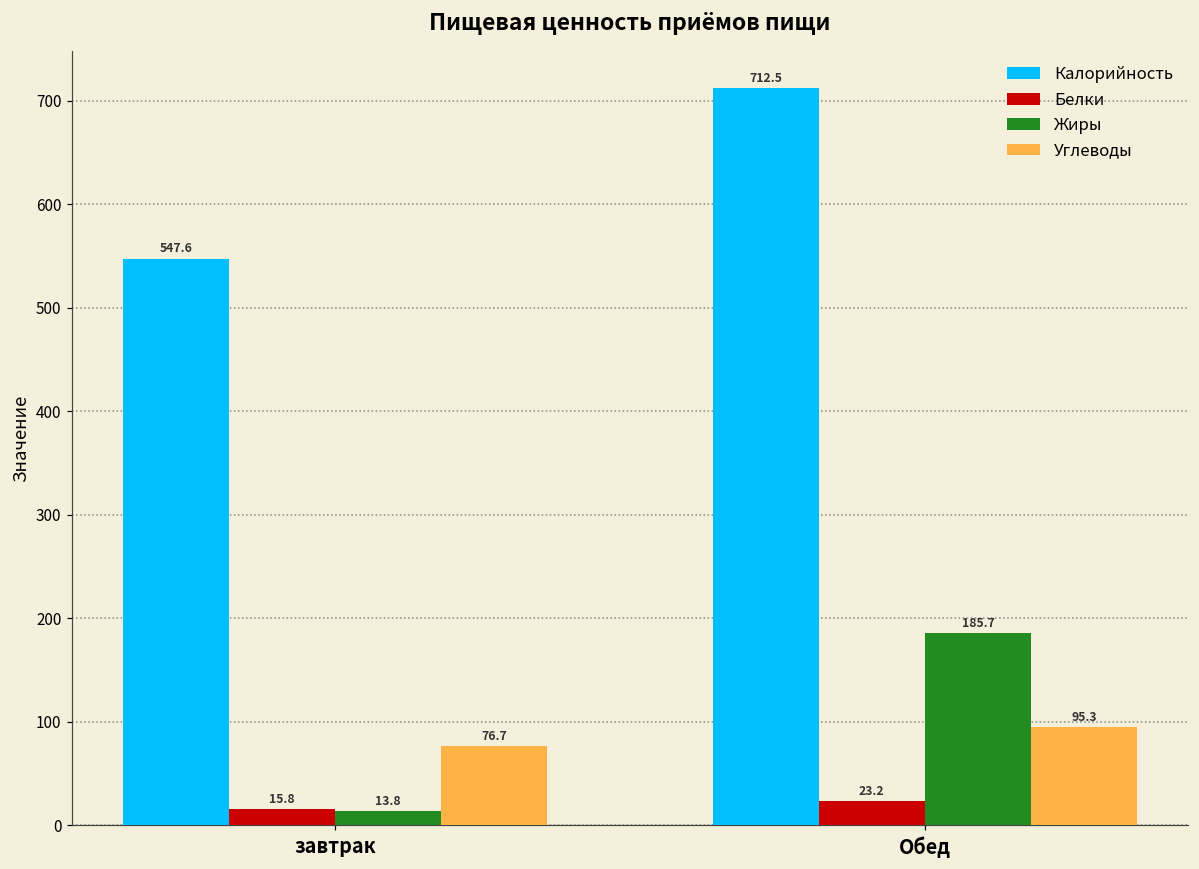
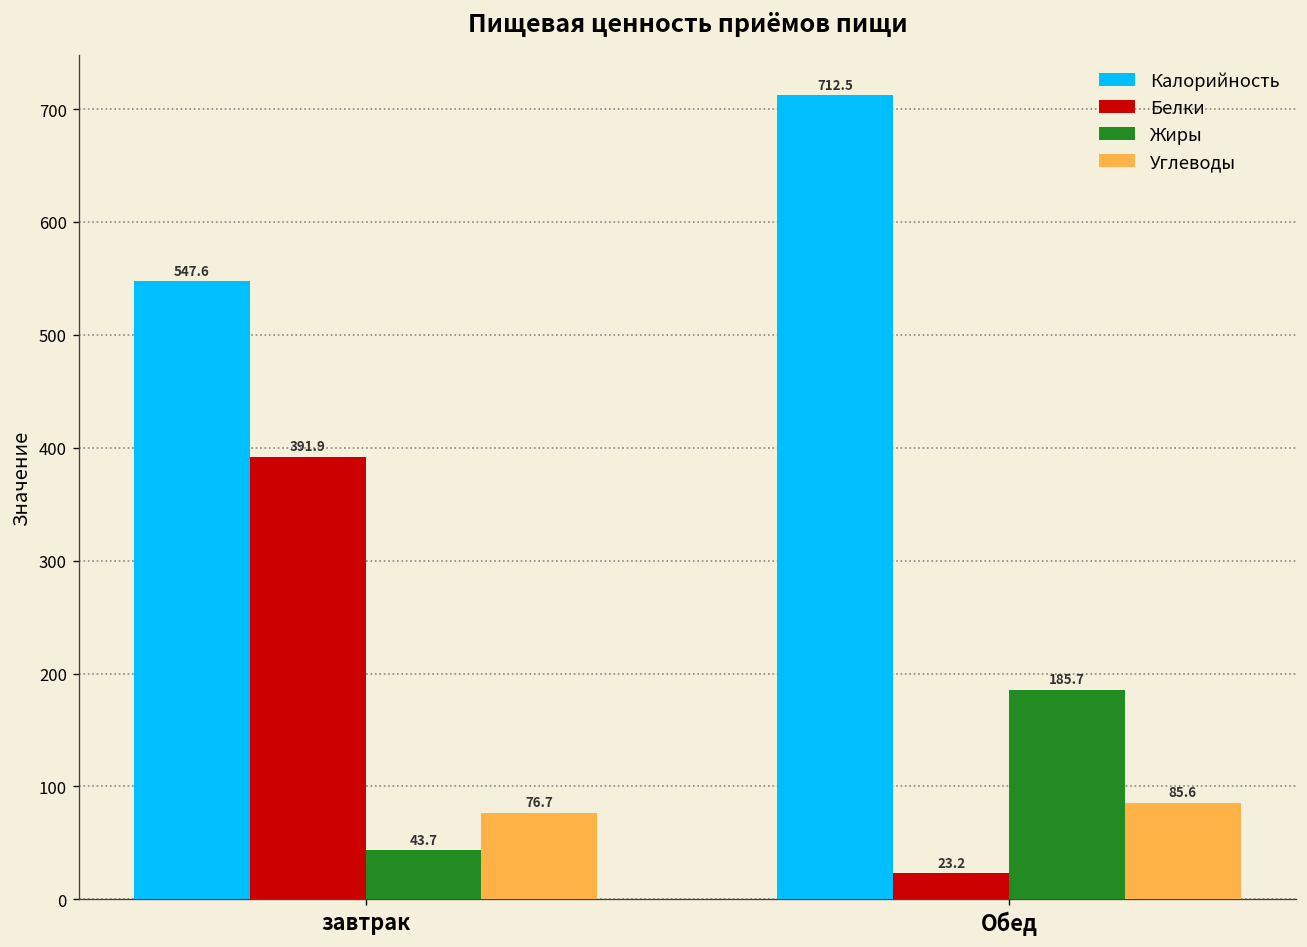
  {
    "Калорийность": {
      "завтрак": 547.6,
      "Обед": 712.5
    },
    "Белки": {
-     "завтрак": 15.8,
+     "завтрак": 391.9,
      "Обед": 23.2
    },
    "Жиры": {
-     "завтрак": 13.8,
+     "завтрак": 43.7,
      "Обед": 185.7
    },
    "Углеводы": {
      "завтрак": 76.7,
-     "Обед": 95.3
+     "Обед": 85.6
    }
  }
